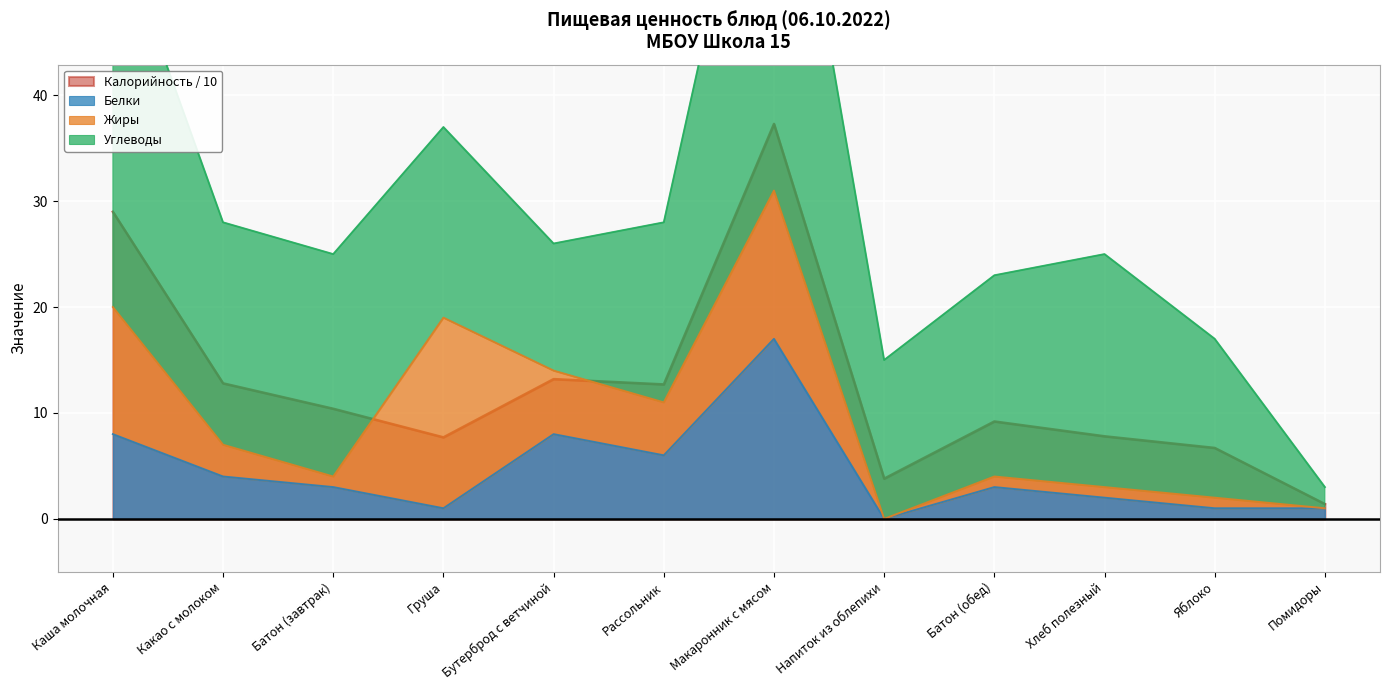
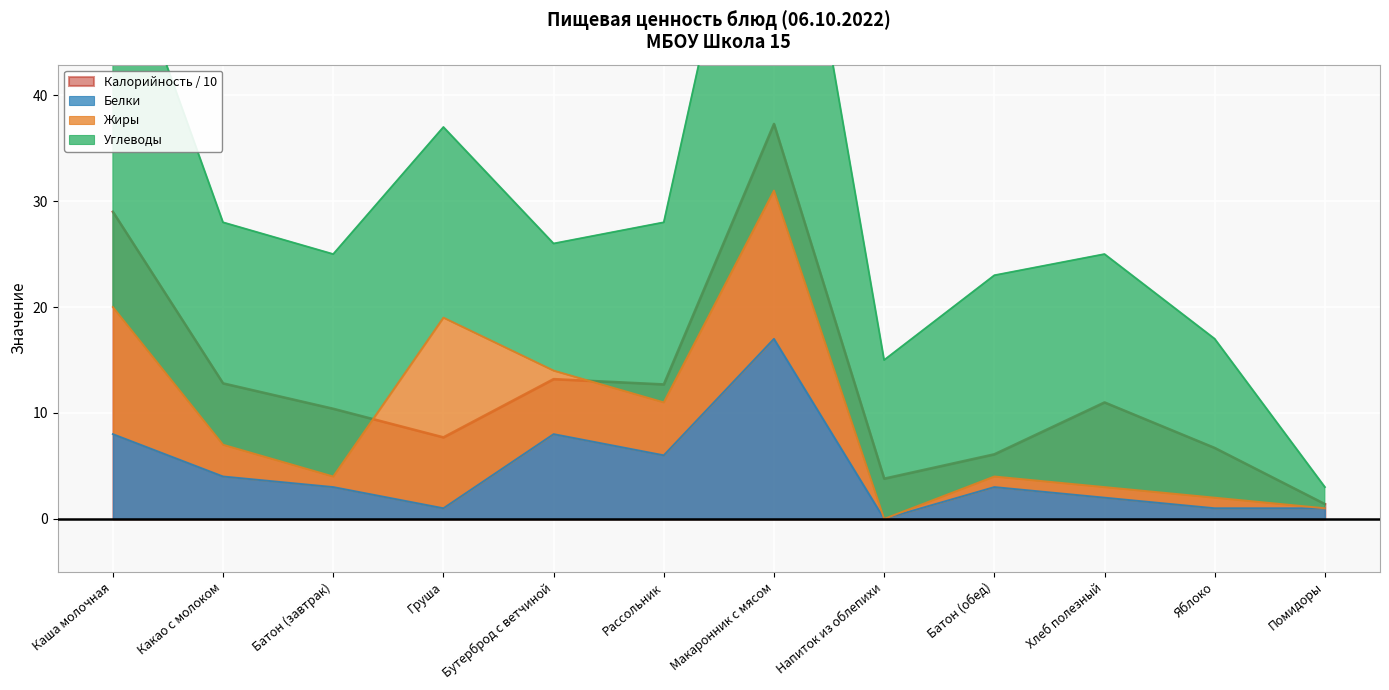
  {
    "Калорийность / 10": {
      "Каша молочная": 29.0,
      "Какао с молоком": 12.8,
      "Батон (завтрак)": 10.4,
      "Груша": 7.7,
      "Бутерброд с ветчиной": 13.2,
      "Рассольник": 12.7,
      "Макаронник с мясом": 37.3,
      "Напиток из облепихи": 3.8,
-     "Батон (обед)": 9.2,
-     "Хлеб полезный": 7.8,
+     "Батон (обед)": 6.1,
+     "Хлеб полезный": 11.0,
      "Яблоко": 6.7,
      "Помидоры": 1.4
    },
    "Белки": {
      "Каша молочная": 8.0,
      "Какао с молоком": 4.0,
      "Батон (завтрак)": 3.0,
      "Груша": 1.0,
      "Бутерброд с ветчиной": 8.0,
      "Рассольник": 6.0,
      "Макаронник с мясом": 17.0,
      "Батон (обед)": 3.0,
      "Хлеб полезный": 2.0,
      "Яблоко": 1.0
    },
    "Жиры": {
      "Каша молочная": 12.0,
      "Какао с молоком": 3.0,
      "Батон (завтрак)": 1.0,
      "Груша": 18.0,
      "Бутерброд с ветчиной": 6.0,
      "Рассольник": 5.0,
      "Макаронник с мясом": 14.0,
      "Батон (обед)": 1.0,
      "Хлеб полезный": 1.0,
      "Яблоко": 1.0
    },
    "Углеводы": {
      "Какао с молоком": 21.0,
      "Батон (завтрак)": 21.0,
      "Груша": 18.0,
      "Бутерброд с ветчиной": 12.0,
      "Рассольник": 17.0,
      "Напиток из облепихи": 15.0,
      "Батон (обед)": 19.0,
      "Хлеб полезный": 22.0,
      "Яблоко": 15.0,
      "Помидоры": 2.0
    }
  }
